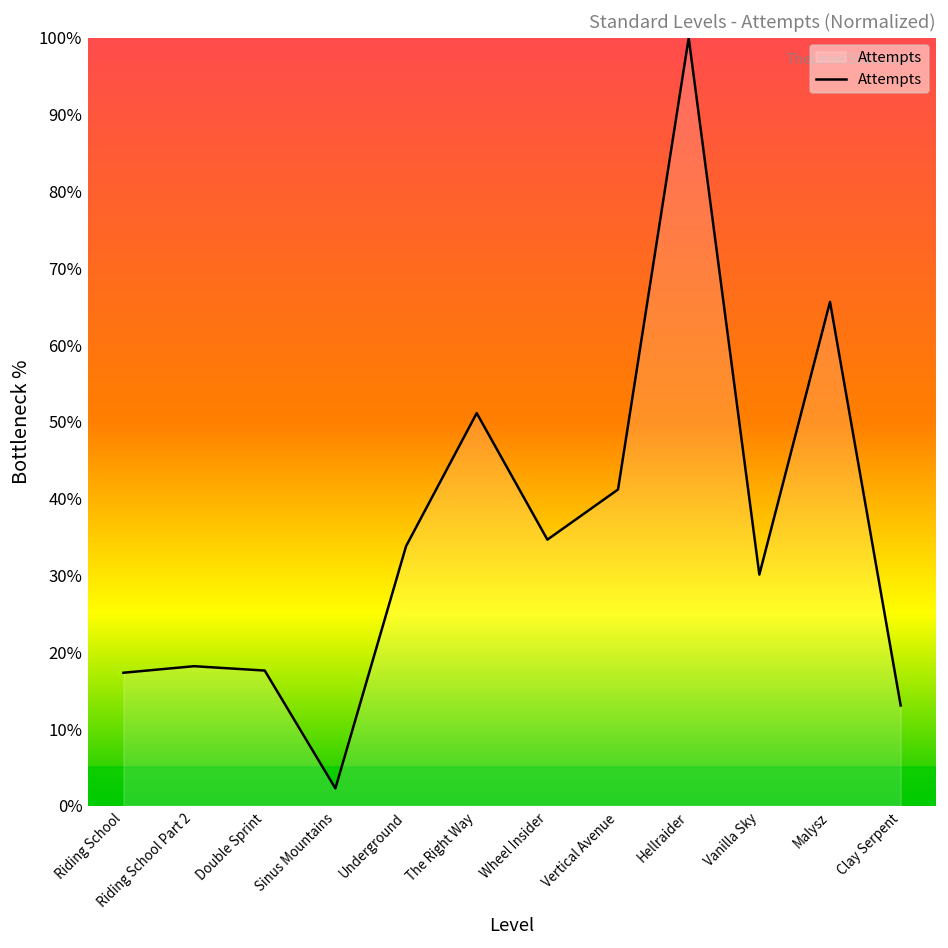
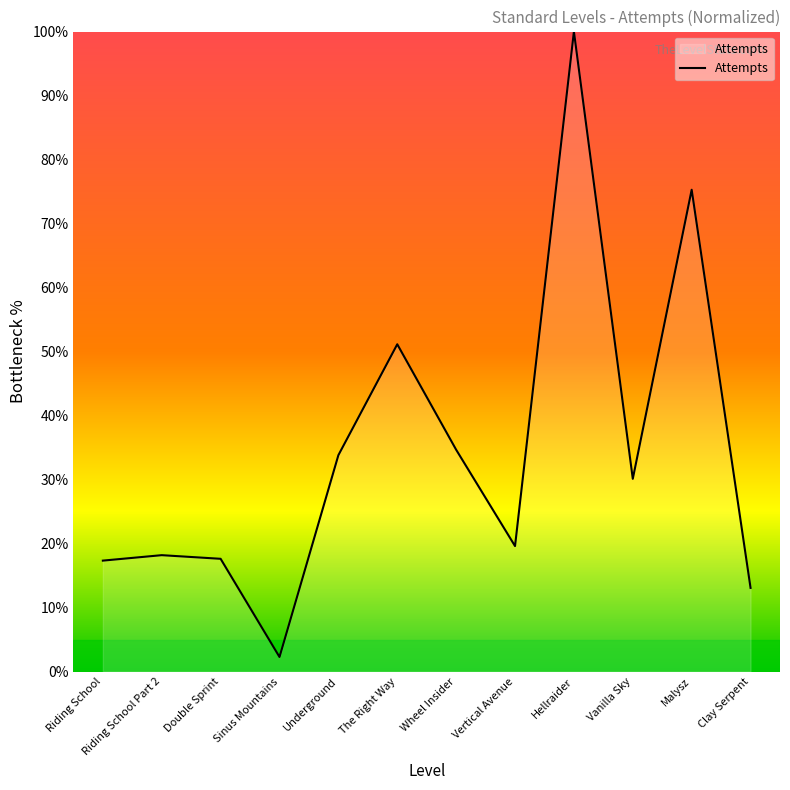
  {
    "Riding School": "17%",
    "Riding School Part 2": "18%",
    "Double Sprint": "18%",
    "Underground": "34%",
    "The Right Way": "51%",
    "Wheel Insider": "35%",
-   "Vertical Avenue": "41%",
+   "Vertical Avenue": "20%",
    "Hellraider": "100%",
    "Vanilla Sky": "30%",
-   "Malysz": "66%",
+   "Malysz": "75%",
    "Clay Serpent": "13%"
  }
